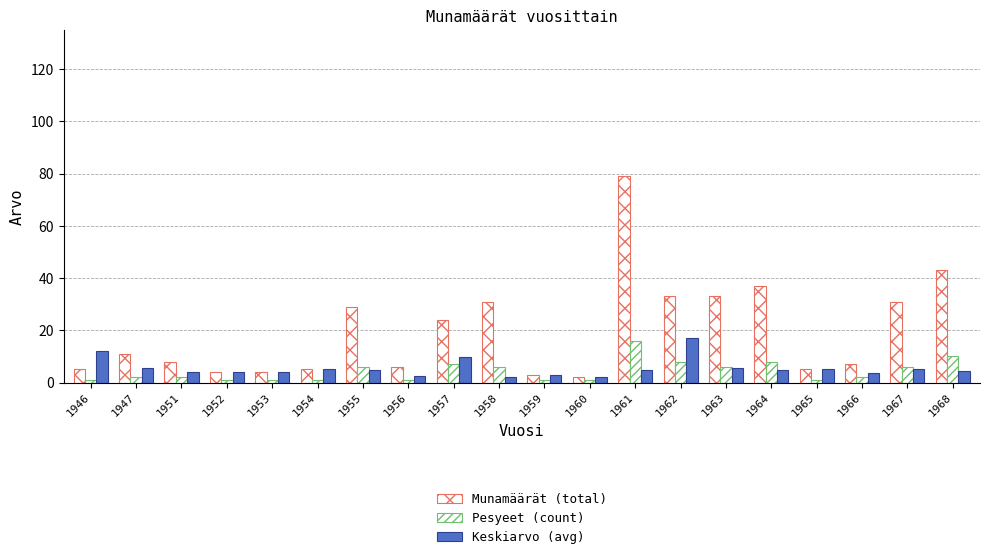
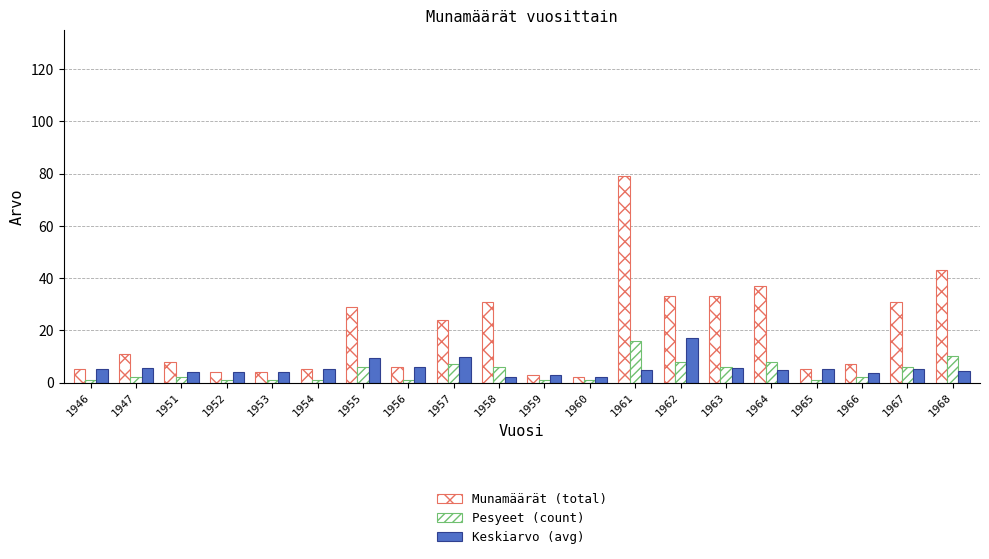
  {
    "Keskiarvo (avg)": {
-     "1946": 12,
+     "1946": 5,
      "1947": 6,
      "1951": 4,
      "1952": 4,
      "1953": 4,
      "1954": 5,
-     "1955": 5,
-     "1956": 2,
+     "1955": 9,
+     "1956": 6,
      "1957": 10,
      "1958": 2,
      "1959": 3,
      "1960": 2,
      "1961": 5,
      "1962": 17,
      "1963": 6,
      "1964": 5,
      "1965": 5,
      "1966": 4,
      "1967": 5,
      "1968": 4
    }
  }
